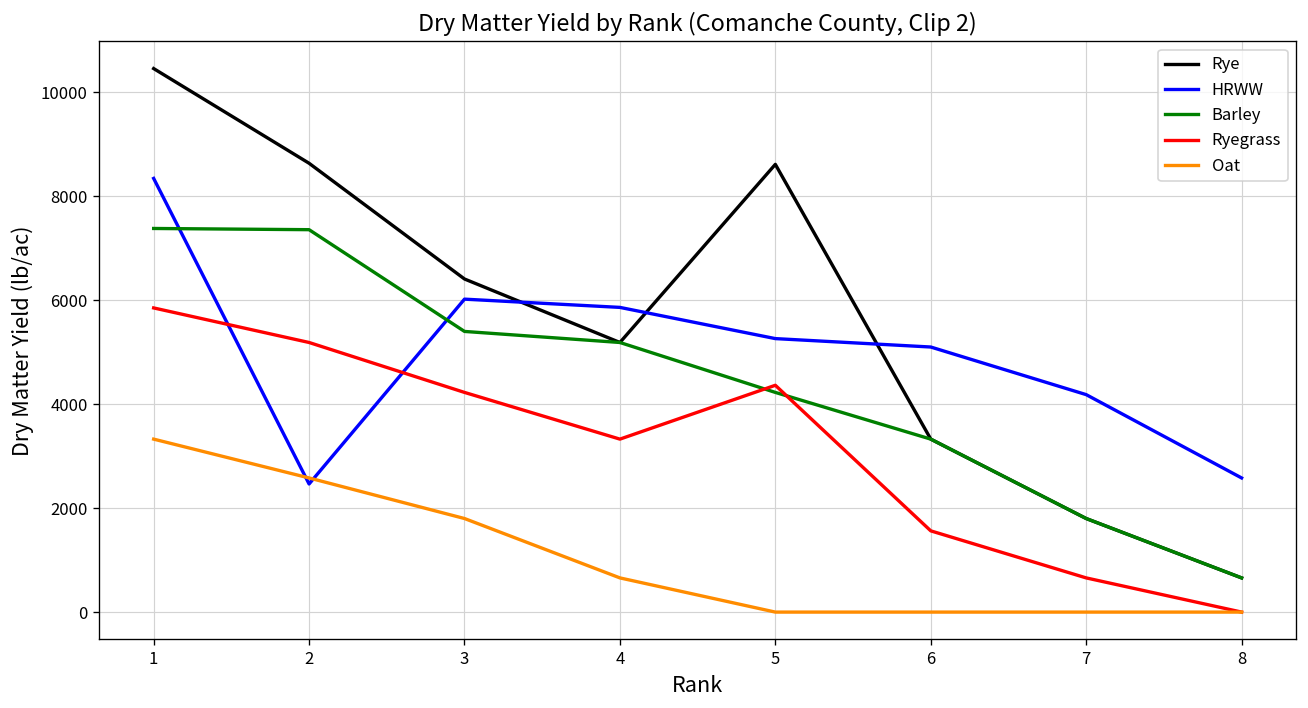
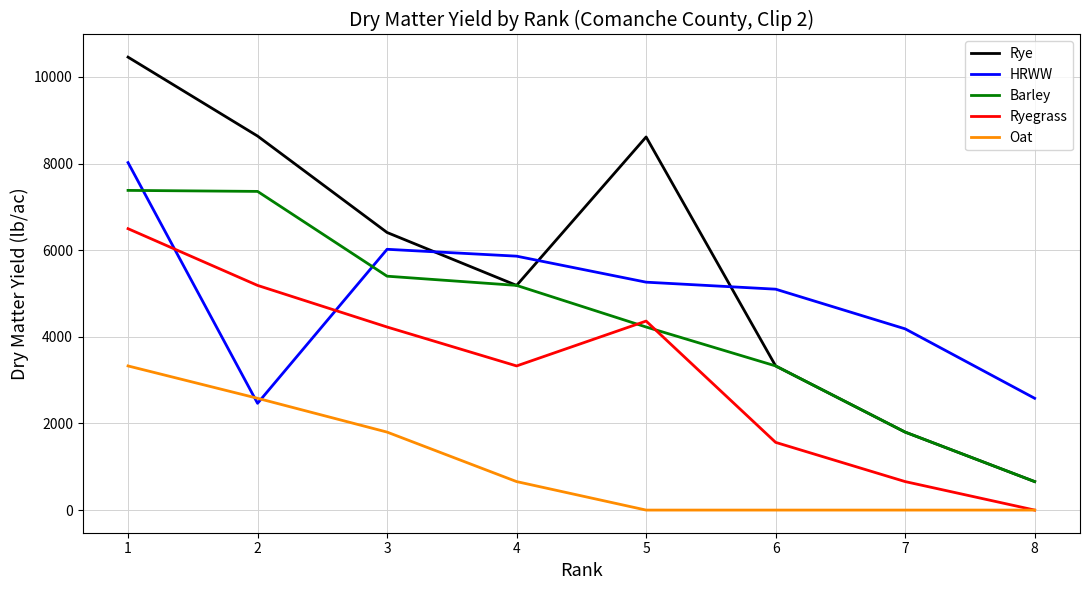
  {
    "Rye": {
      "1": 10500,
      "2": 8600,
      "3": 6400,
      "5": 8600
    },
    "HRWW": {
-     "1": 8300,
+     "1": 8000,
      "2": 2500,
      "3": 6000,
      "4": 5900,
      "5": 5300,
      "6": 5100,
      "7": 4200,
      "8": 2600
    },
    "Barley": {
      "1": 7400,
      "2": 7400,
      "3": 5400,
      "5": 4200
    },
    "Ryegrass": {
-     "1": 5900,
+     "1": 6500,
      "2": 5200,
      "3": 4200,
      "4": 3300,
      "5": 4400,
      "6": 1600,
      "7": 700
    },
    "Oat": {
      "1": 3300,
      "2": 2600,
      "3": 1800,
      "4": 700,
      "5": 0,
      "6": 0,
      "7": 0
    }
  }
